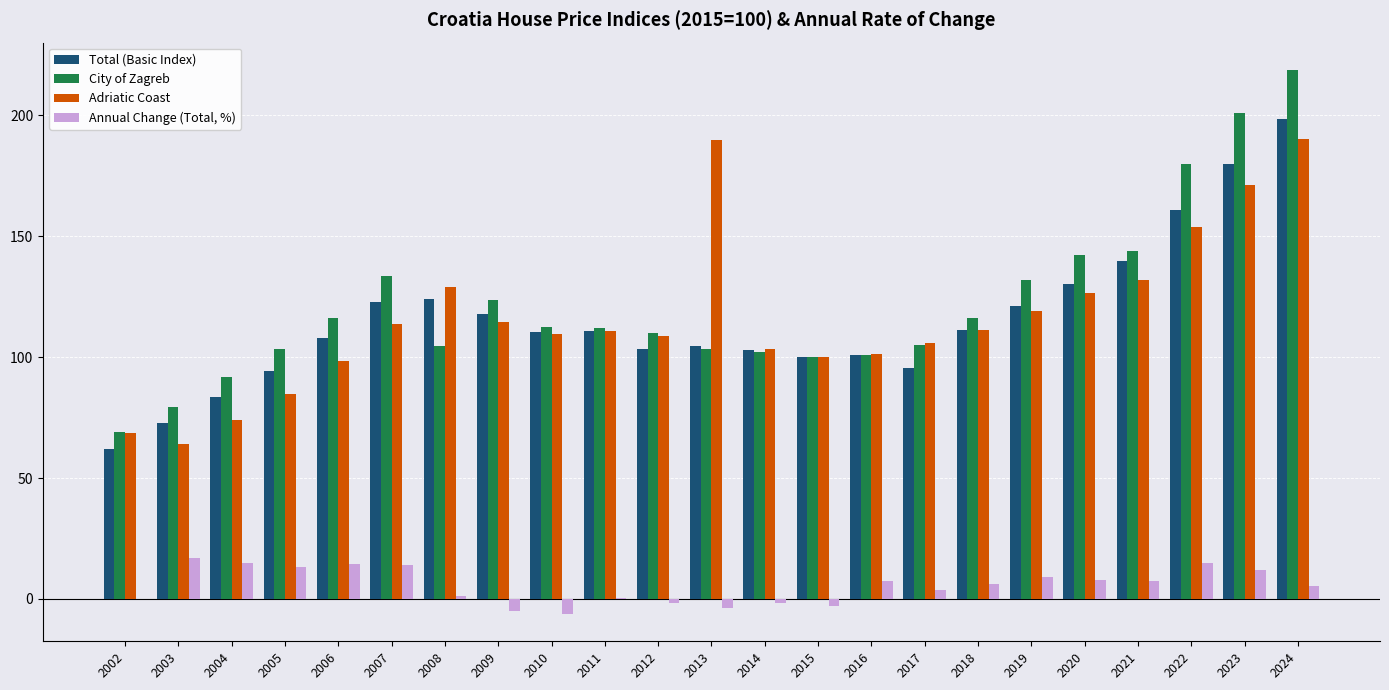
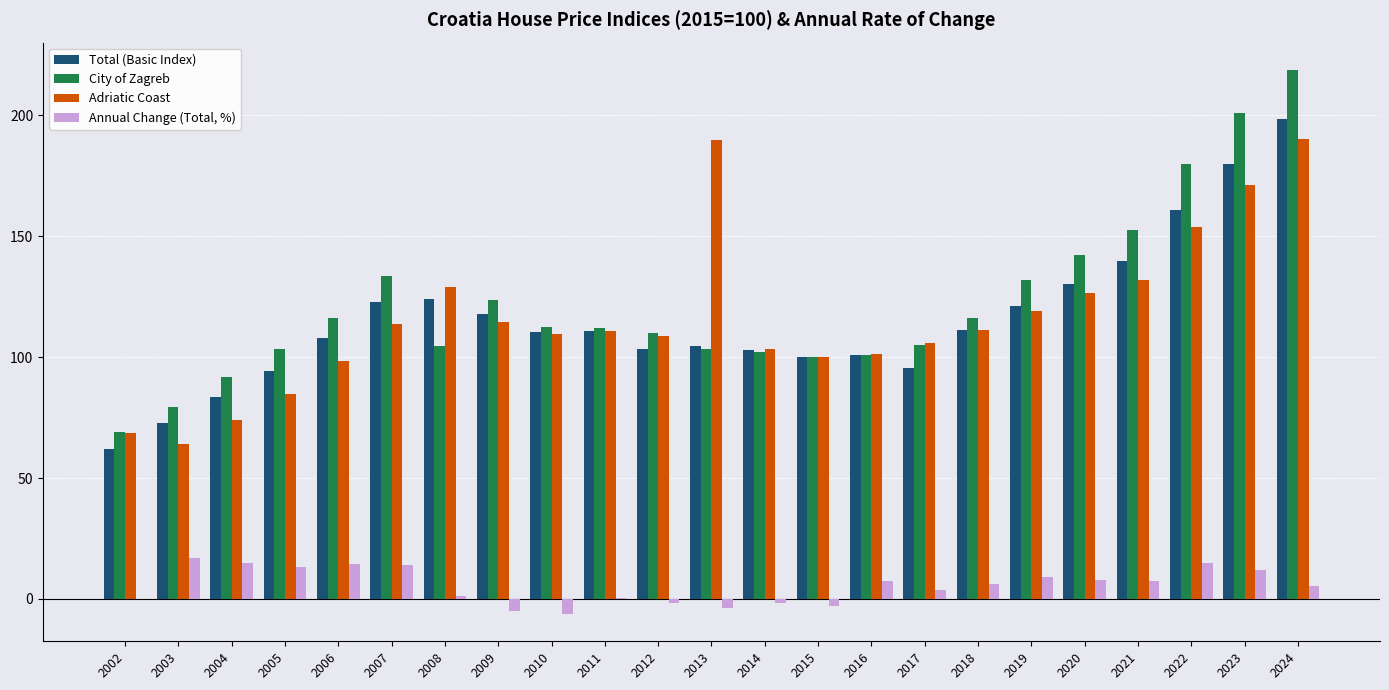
  {
    "Total (Basic Index)": {
      "2002": 62,
      "2003": 73,
      "2004": 83,
      "2005": 94,
      "2006": 108,
      "2007": 123,
      "2008": 124,
      "2009": 118,
      "2010": 110,
      "2011": 111,
      "2012": 103,
      "2013": 105,
      "2014": 103,
      "2015": 100,
      "2016": 101,
      "2017": 95,
      "2018": 111,
      "2019": 121,
      "2020": 130,
      "2021": 140,
      "2022": 161,
      "2023": 180,
      "2024": 199
    },
    "City of Zagreb": {
      "2002": 69,
      "2003": 79,
      "2004": 92,
      "2005": 103,
      "2006": 116,
      "2007": 133,
      "2008": 104,
      "2009": 123,
      "2010": 113,
      "2011": 112,
      "2012": 110,
      "2013": 104,
      "2014": 102,
      "2015": 100,
      "2016": 101,
      "2017": 105,
      "2018": 116,
      "2019": 132,
      "2020": 142,
-     "2021": 144,
+     "2021": 153,
      "2022": 180,
      "2023": 201,
      "2024": 219
    },
    "Adriatic Coast": {
      "2002": 69,
      "2003": 64,
      "2004": 74,
      "2005": 85,
      "2006": 99,
      "2007": 114,
      "2008": 129,
      "2009": 114,
      "2010": 109,
      "2011": 111,
      "2012": 109,
      "2013": 190,
      "2014": 103,
      "2015": 100,
      "2016": 101,
      "2017": 106,
      "2018": 111,
      "2019": 119,
      "2020": 127,
      "2021": 132,
      "2022": 154,
      "2023": 171,
      "2024": 190
    },
    "Annual Change (Total, %)": {
      "2002": 0,
      "2003": 17,
      "2004": 15,
      "2005": 13,
      "2006": 14,
      "2007": 14,
      "2008": 1,
      "2009": -5,
      "2010": -6,
      "2012": -2,
      "2013": -4,
      "2014": -2,
      "2015": -3,
      "2016": 7,
      "2017": 4,
      "2018": 6,
      "2019": 9,
      "2020": 8,
      "2021": 7,
      "2022": 15,
      "2023": 12,
      "2024": 5
    }
  }
